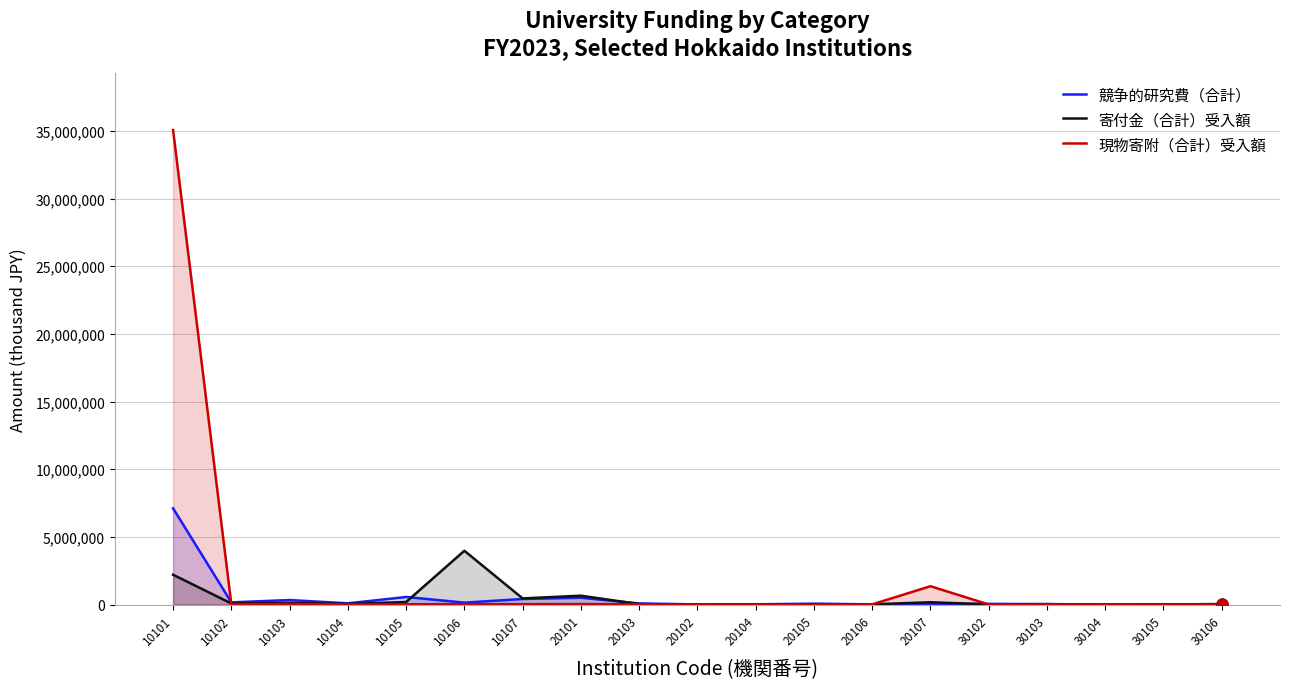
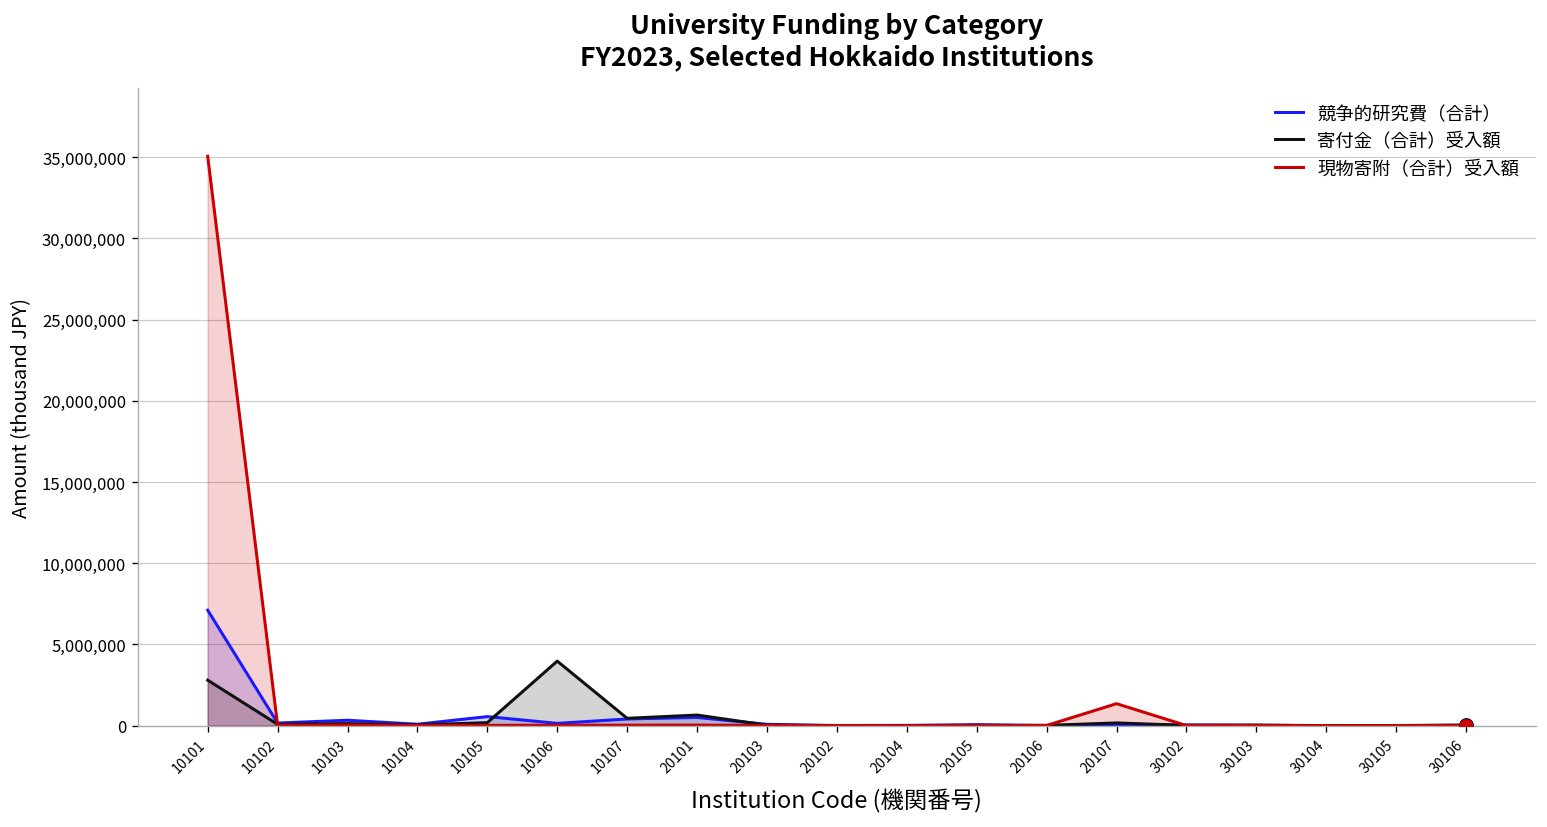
  {
    "寄付金（合計）受入額": {
-     "10101": "2,200,000",
+     "10101": "2,800,000",
      "10106": "4,000,000"
    }
  }
